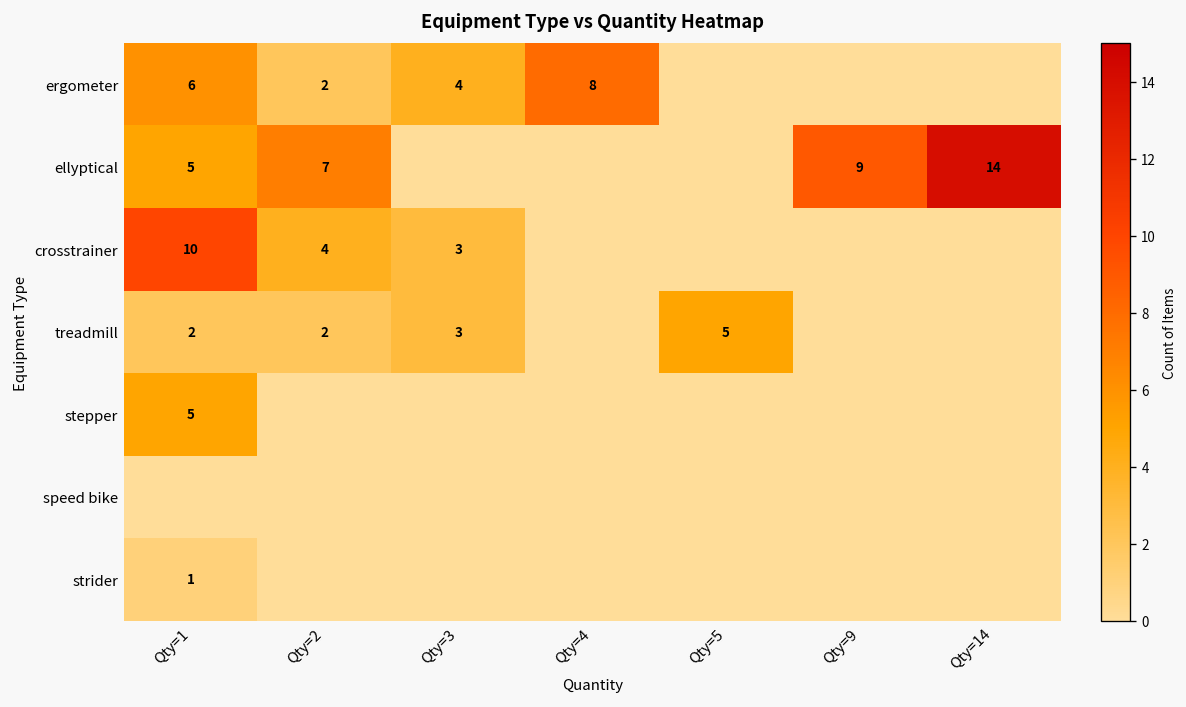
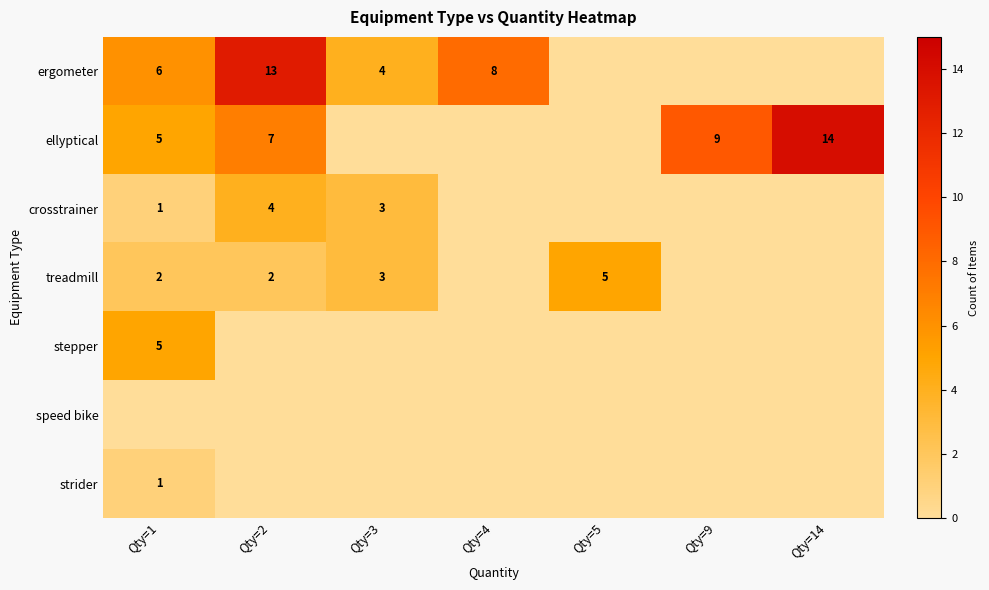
  {
    "ergometer": {
      "Qty=1": 6,
-     "Qty=2": 2,
+     "Qty=2": 13,
      "Qty=3": 4,
      "Qty=4": 8
    },
    "ellyptical": {
      "Qty=1": 5,
      "Qty=2": 7,
      "Qty=9": 9,
      "Qty=14": 14
    },
    "crosstrainer": {
-     "Qty=1": 10,
+     "Qty=1": 1,
      "Qty=2": 4,
      "Qty=3": 3
    },
    "treadmill": {
      "Qty=1": 2,
      "Qty=2": 2,
      "Qty=3": 3,
      "Qty=5": 5
    },
    "stepper": {
      "Qty=1": 5
    },
    "strider": {
      "Qty=1": 1
    }
  }
